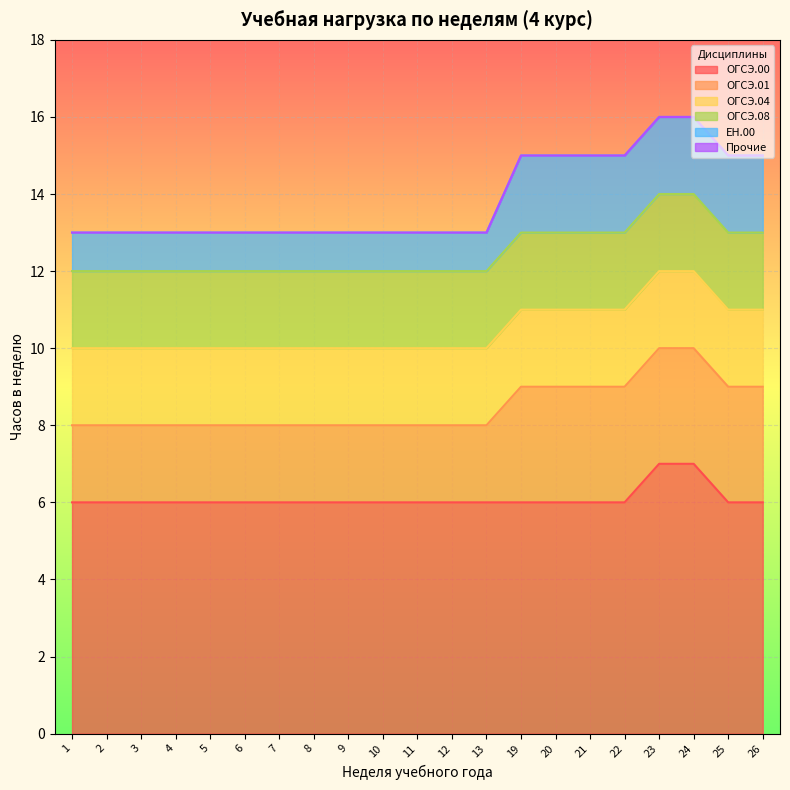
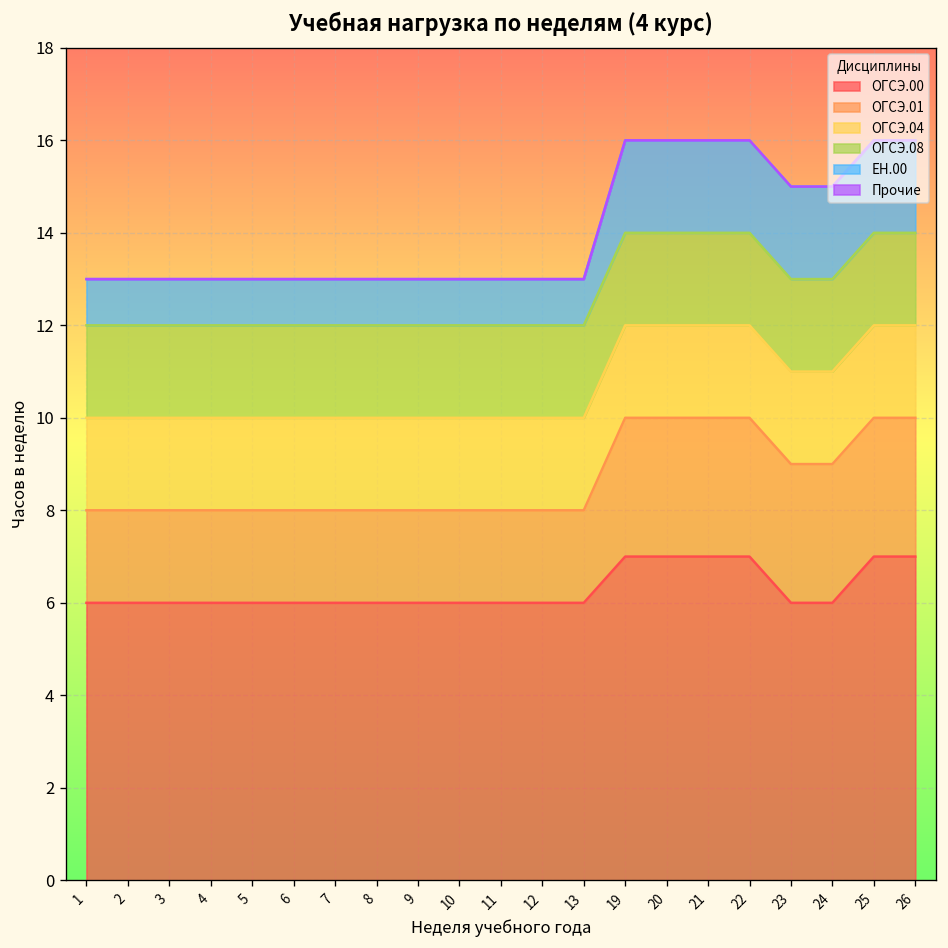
  {
    "ОГСЭ.00": {
      "1": 6,
      "2": 6,
      "3": 6,
      "4": 6,
      "5": 6,
      "6": 6,
      "7": 6,
      "8": 6,
      "9": 6,
      "10": 6,
      "11": 6,
      "12": 6,
      "13": 6,
-     "19": 6,
-     "20": 6,
-     "21": 6,
-     "22": 6,
-     "23": 7,
-     "24": 7,
-     "25": 6,
-     "26": 6
+     "19": 7,
+     "20": 7,
+     "21": 7,
+     "22": 7,
+     "23": 6,
+     "24": 6,
+     "25": 7,
+     "26": 7
    },
    "ОГСЭ.01": {
      "1": 2,
      "2": 2,
      "3": 2,
      "4": 2,
      "5": 2,
      "6": 2,
      "7": 2,
      "8": 2,
      "9": 2,
      "10": 2,
      "11": 2,
      "12": 2,
      "13": 2,
      "19": 3,
      "20": 3,
      "21": 3,
      "22": 3,
      "23": 3,
      "24": 3,
      "25": 3,
      "26": 3
    },
    "ОГСЭ.04": {
      "1": 2,
      "2": 2,
      "3": 2,
      "4": 2,
      "5": 2,
      "6": 2,
      "7": 2,
      "8": 2,
      "9": 2,
      "10": 2,
      "11": 2,
      "12": 2,
      "13": 2,
      "19": 2,
      "20": 2,
      "21": 2,
      "22": 2,
      "23": 2,
      "24": 2,
      "25": 2,
      "26": 2
    },
    "ОГСЭ.08": {
      "1": 2,
      "2": 2,
      "3": 2,
      "4": 2,
      "5": 2,
      "6": 2,
      "7": 2,
      "8": 2,
      "9": 2,
      "10": 2,
      "11": 2,
      "12": 2,
      "13": 2,
      "19": 2,
      "20": 2,
      "21": 2,
      "22": 2,
      "23": 2,
      "24": 2,
      "25": 2,
      "26": 2
    }
  }
